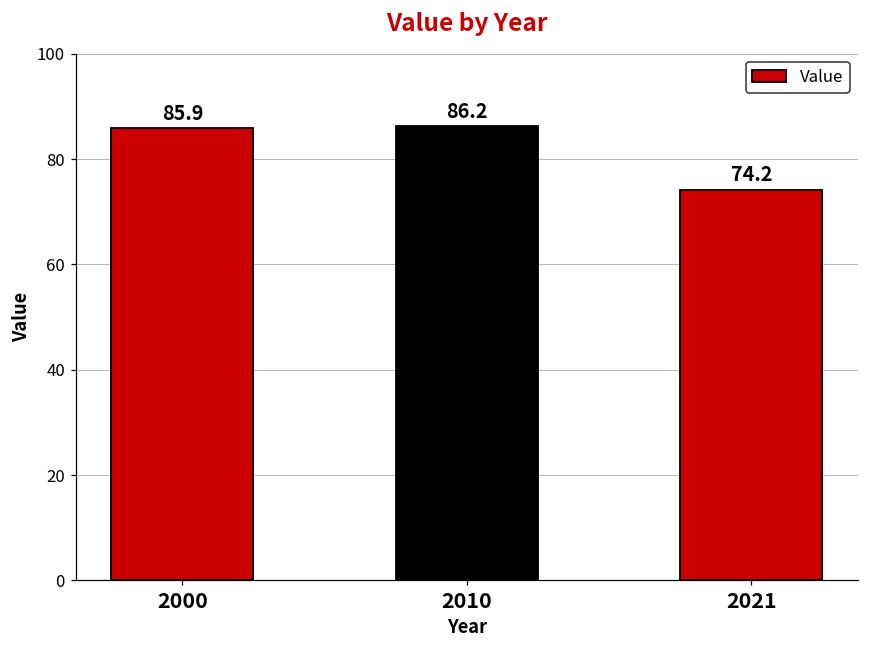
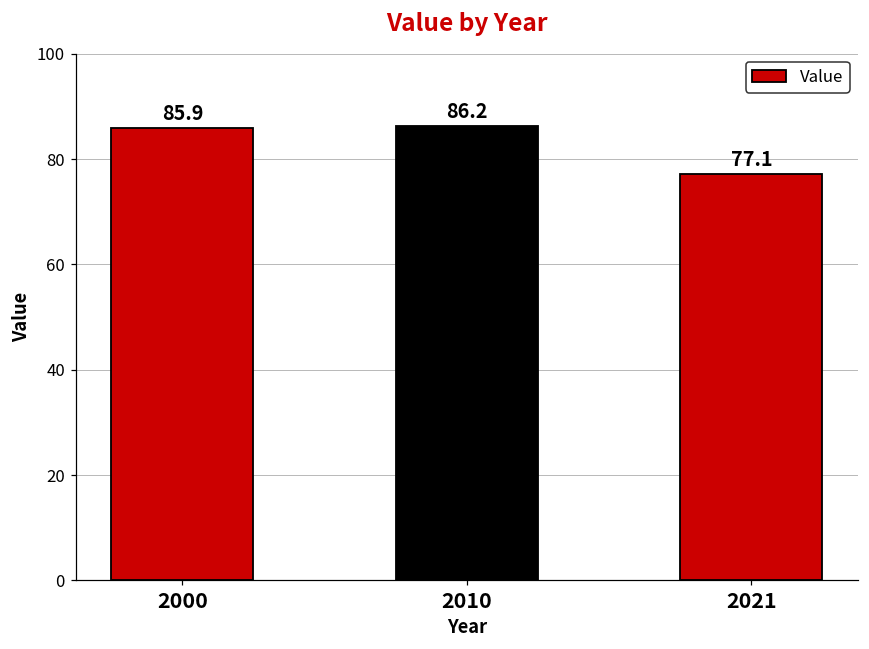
  {
    "2000": 85.9,
    "2010": 86.2,
-   "2021": 74.2
+   "2021": 77.1
  }
